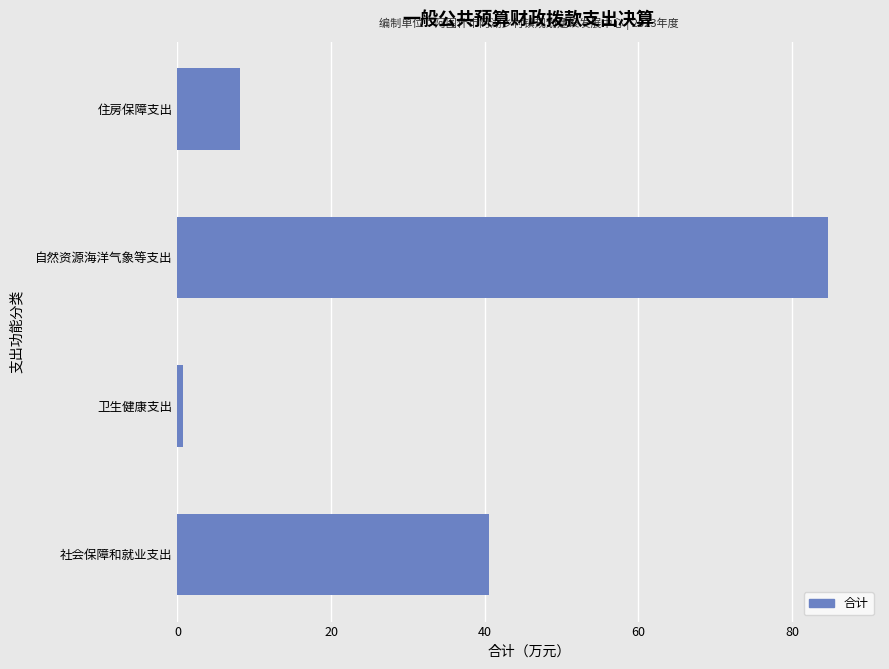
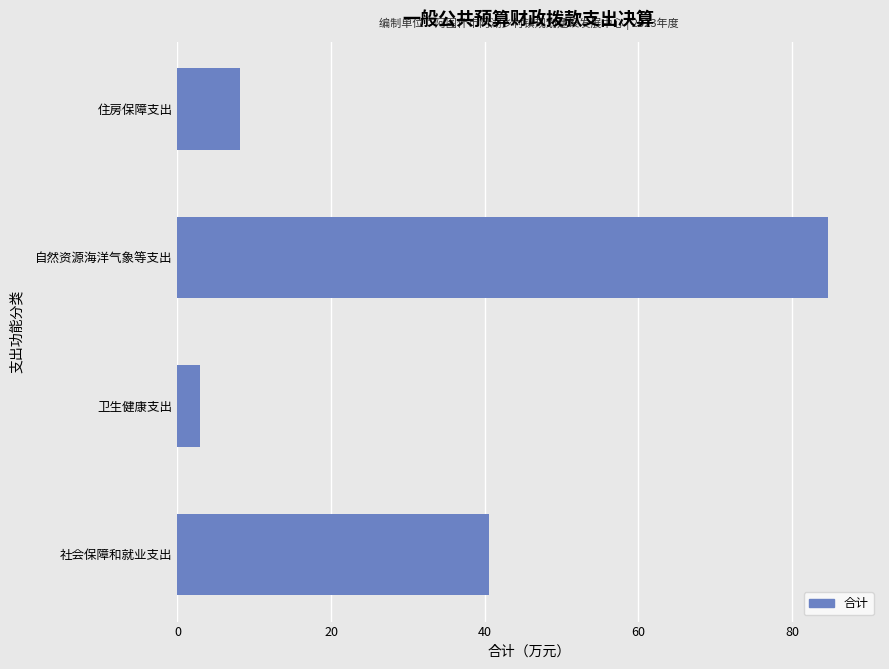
  {
    "住房保障支出": 8,
    "自然资源海洋气象等支出": 85,
-   "卫生健康支出": 1,
+   "卫生健康支出": 3,
    "社会保障和就业支出": 41
  }
